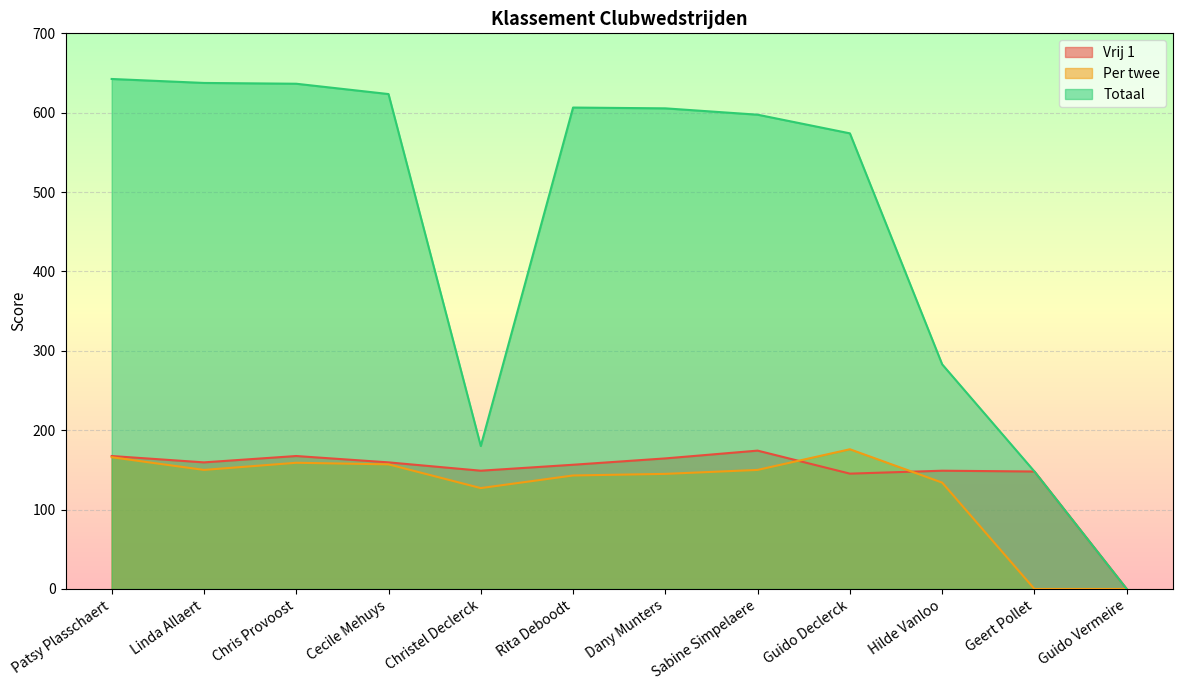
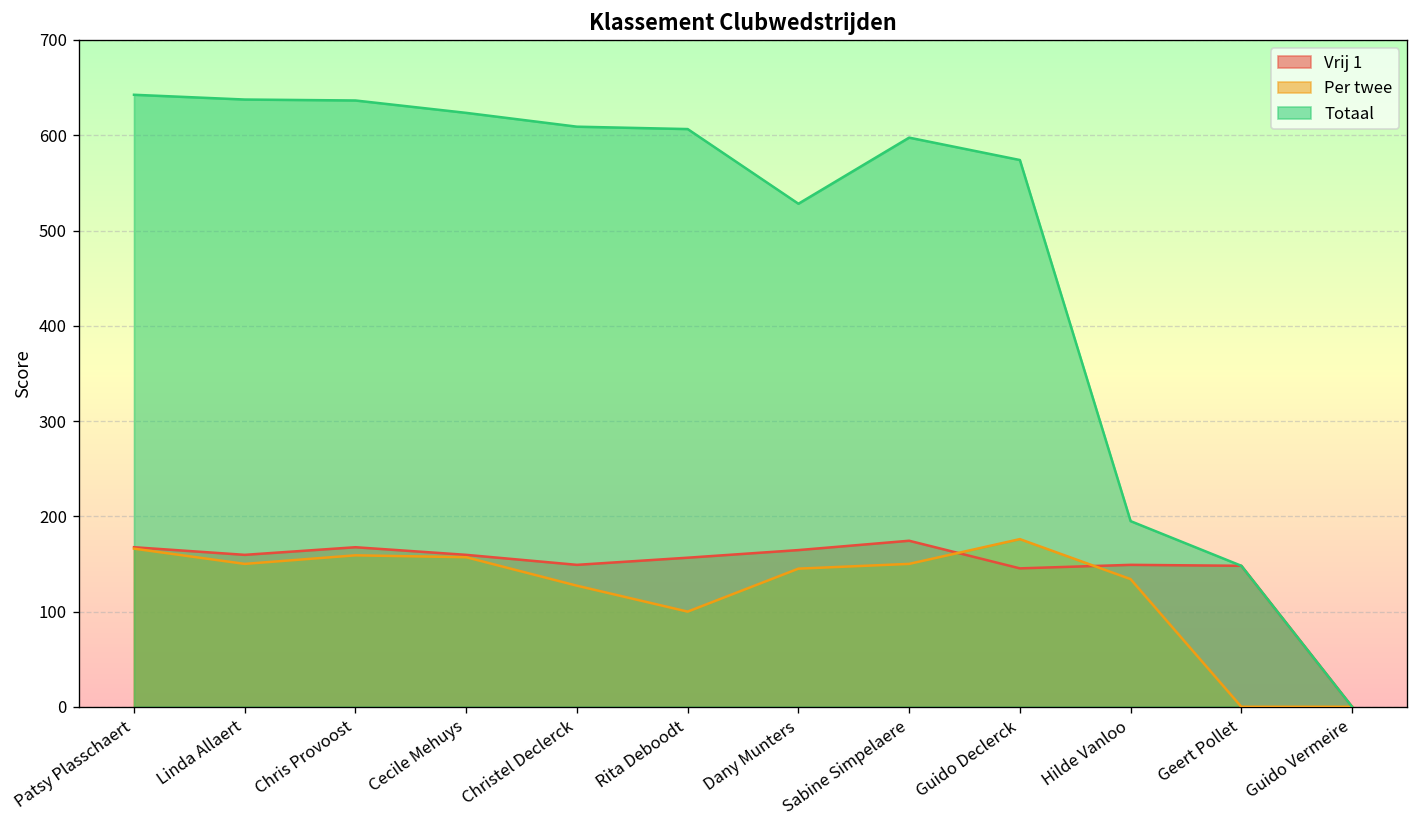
  {
    "Vrij 1": {
      "Linda Allaert": 160,
      "Chris Provoost": 170,
      "Christel Declerck": 150,
      "Rita Deboodt": 160,
      "Dany Munters": 160,
      "Sabine Simpelaere": 170,
      "Guido Declerck": 150,
      "Hilde Vanloo": 150
    },
    "Per twee": {
      "Linda Allaert": 150,
      "Chris Provoost": 160,
      "Christel Declerck": 130,
-     "Rita Deboodt": 140,
+     "Rita Deboodt": 100,
      "Dany Munters": 150,
      "Sabine Simpelaere": 150,
      "Guido Declerck": 180,
      "Hilde Vanloo": 130,
      "Geert Pollet": 0
    },
    "Totaal": {
      "Patsy Plasschaert": 640,
      "Linda Allaert": 640,
      "Chris Provoost": 640,
      "Cecile Mehuys": 620,
-     "Christel Declerck": 180,
+     "Christel Declerck": 610,
      "Rita Deboodt": 610,
-     "Dany Munters": 610,
+     "Dany Munters": 530,
      "Sabine Simpelaere": 600,
      "Guido Declerck": 570,
-     "Hilde Vanloo": 280
+     "Hilde Vanloo": 190
    }
  }
